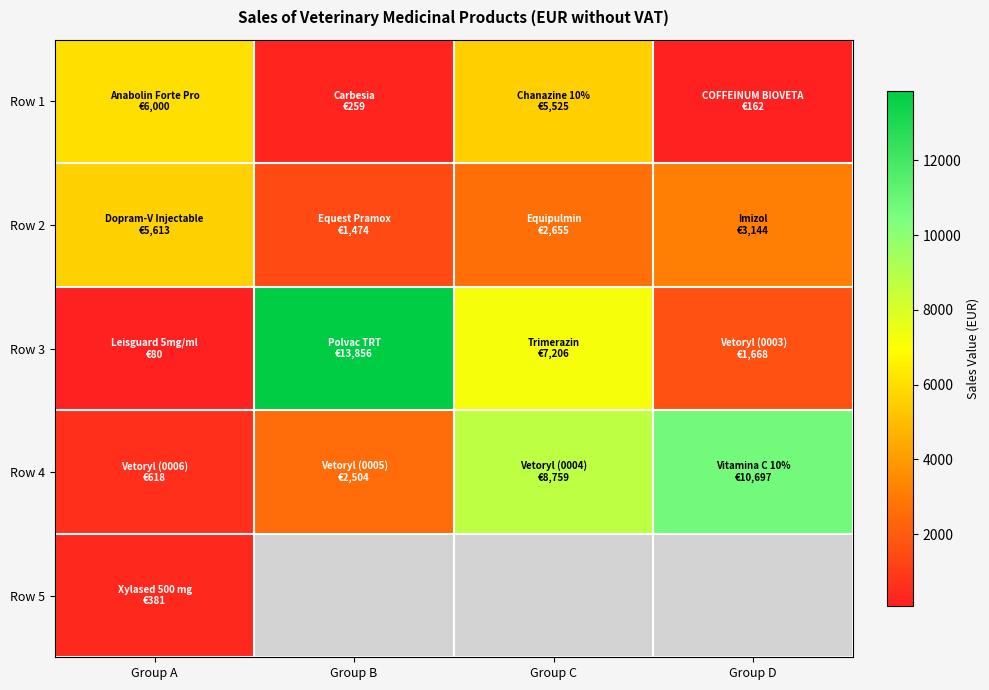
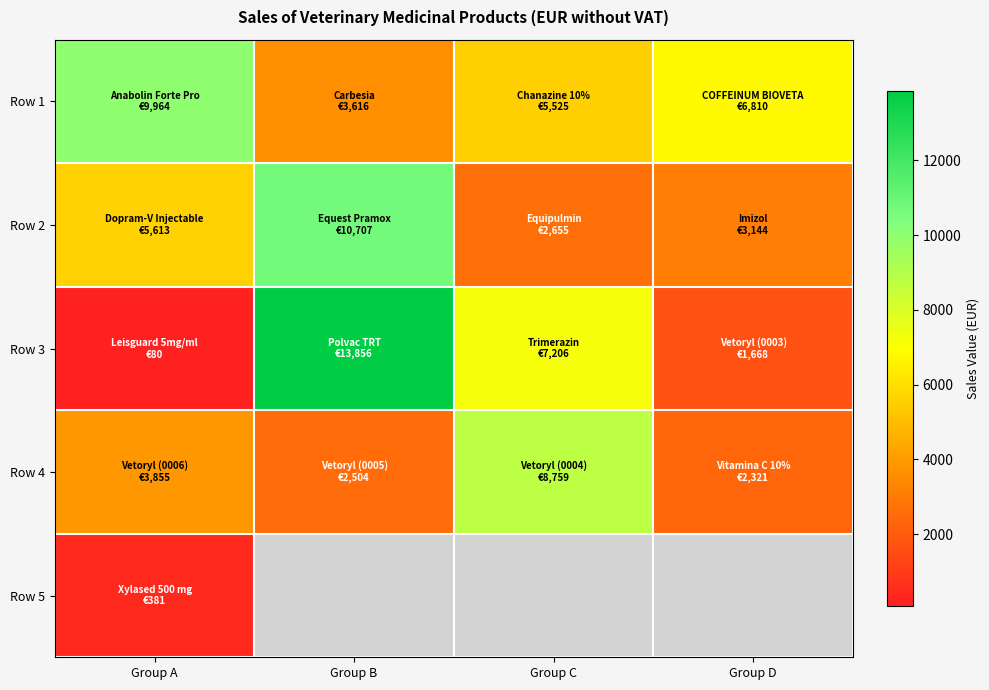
  {
    "Row 1": {
-     "Group A": "€6,000",
-     "Group B": "€259",
-     "Group D": "€162"
+     "Group A": "€9,964",
+     "Group B": "€3,616",
+     "Group D": "€6,810"
    },
    "Row 2": {
      "Group A": "€5,613",
-     "Group B": "€1,474",
+     "Group B": "€10,707",
      "Group C": "€2,655",
      "Group D": "€3,144"
    },
    "Row 3": {
      "Group B": "€13,856",
      "Group C": "€7,206"
    },
    "Row 4": {
-     "Group A": "€618",
-     "Group D": "€10,697"
+     "Group A": "€3,855",
+     "Group D": "€2,321"
    }
  }
